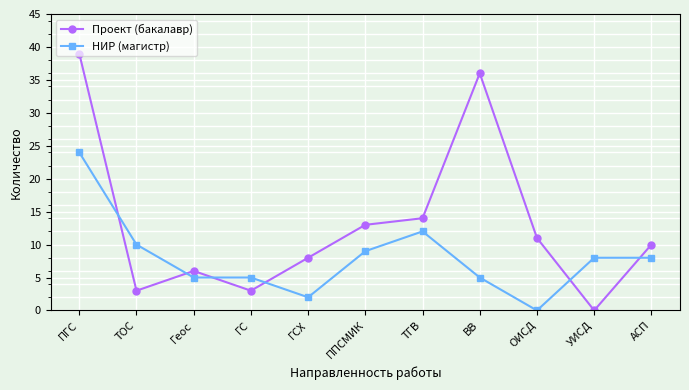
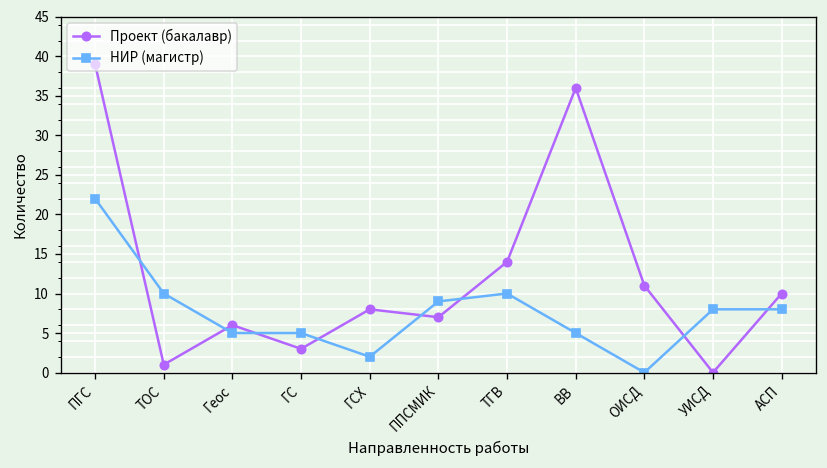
  {
    "Проект (бакалавр)": {
-     "ТОС": 3,
+     "ТОС": 1,
      "Геос": 6,
      "ГС": 3,
      "ГСХ": 8,
-     "ППСМИК": 13,
+     "ППСМИК": 7,
      "ТГВ": 14,
      "ВВ": 36,
      "ОИСД": 11,
      "УИСД": 0,
      "АСП": 10
    },
    "НИР (магистр)": {
-     "ПГС": 24,
+     "ПГС": 22,
      "ТОС": 10,
      "Геос": 5,
      "ГС": 5,
      "ГСХ": 2,
      "ППСМИК": 9,
-     "ТГВ": 12,
+     "ТГВ": 10,
      "ВВ": 5,
      "ОИСД": 0,
      "УИСД": 8,
      "АСП": 8
    }
  }
